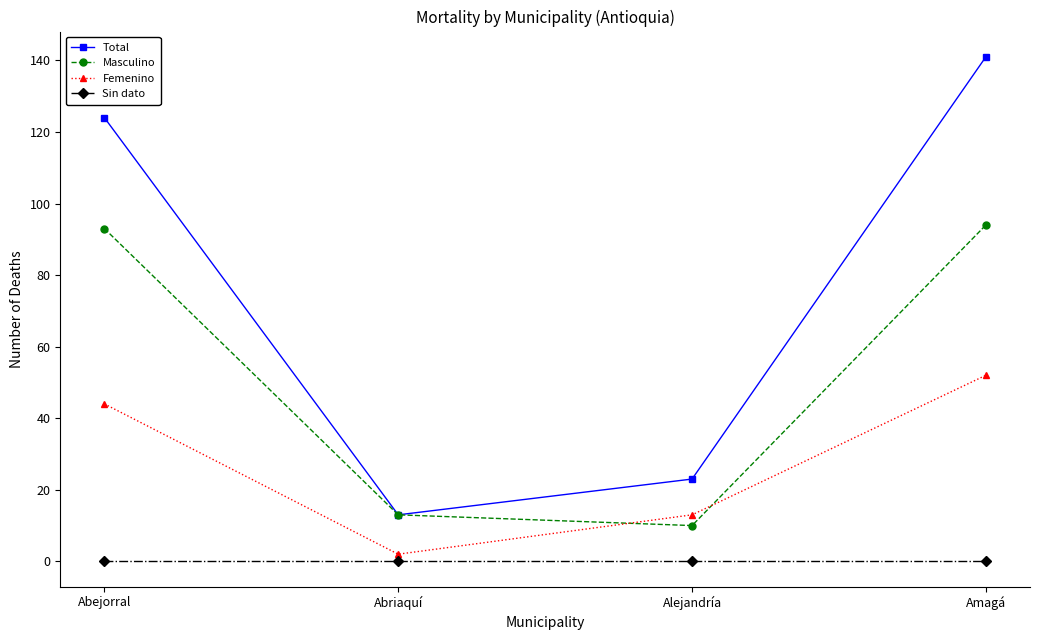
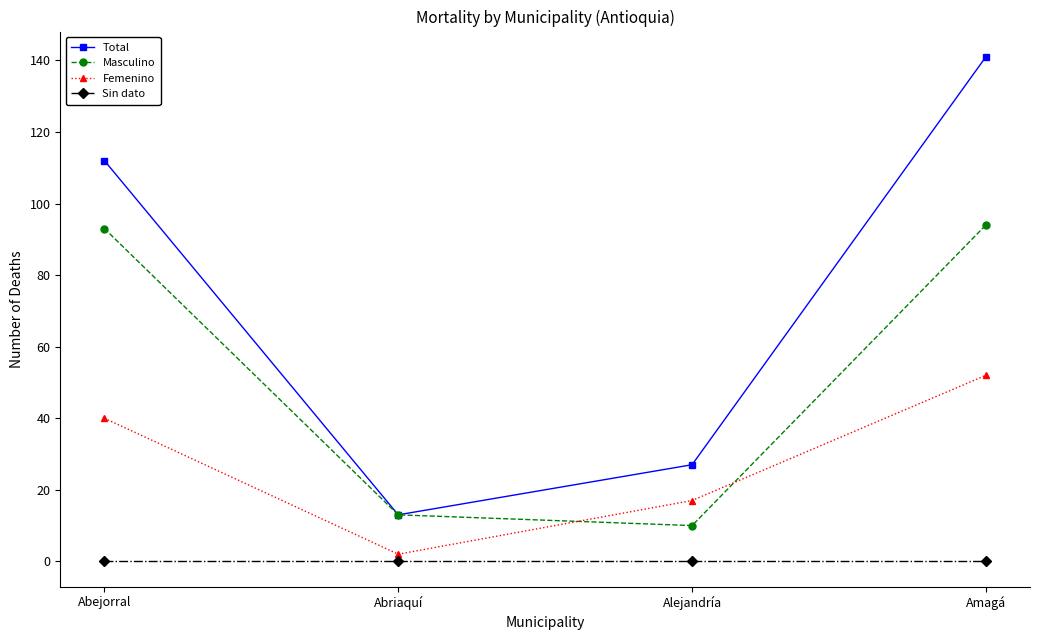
  {
    "Total": {
-     "Abejorral": 124,
-     "Alejandría": 23,
+     "Abejorral": 112,
+     "Alejandría": 27,
      "Amagá": 141
    },
    "Masculino": {
      "Abejorral": 93,
      "Alejandría": 10,
      "Amagá": 94
    },
    "Femenino": {
-     "Abejorral": 44,
+     "Abejorral": 40,
      "Abriaquí": 2,
-     "Alejandría": 13,
+     "Alejandría": 17,
      "Amagá": 52
    },
    "Sin dato": {
      "Abejorral": 0,
      "Abriaquí": 0,
      "Alejandría": 0,
      "Amagá": 0
    }
  }
